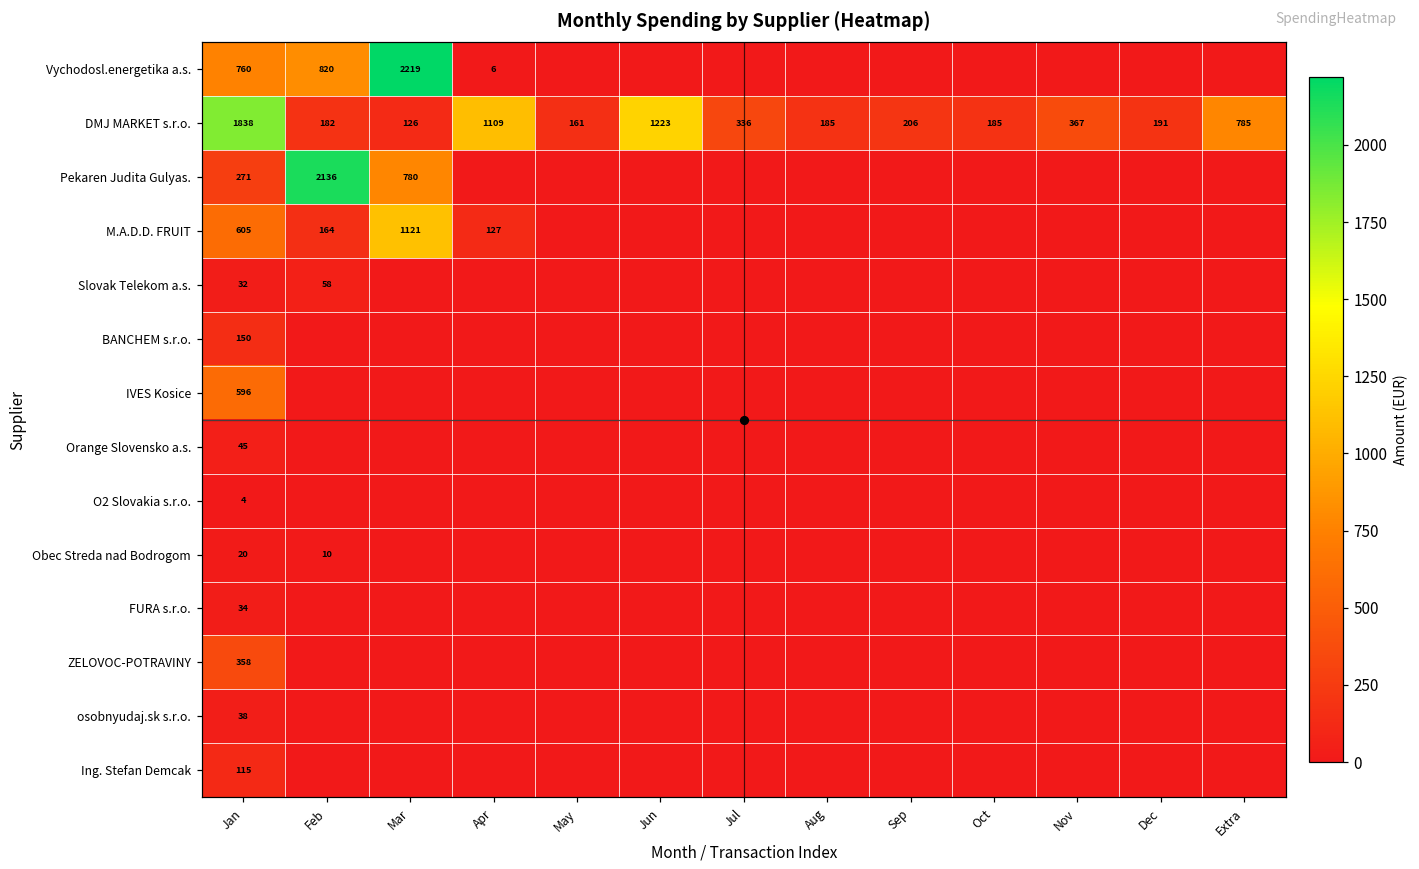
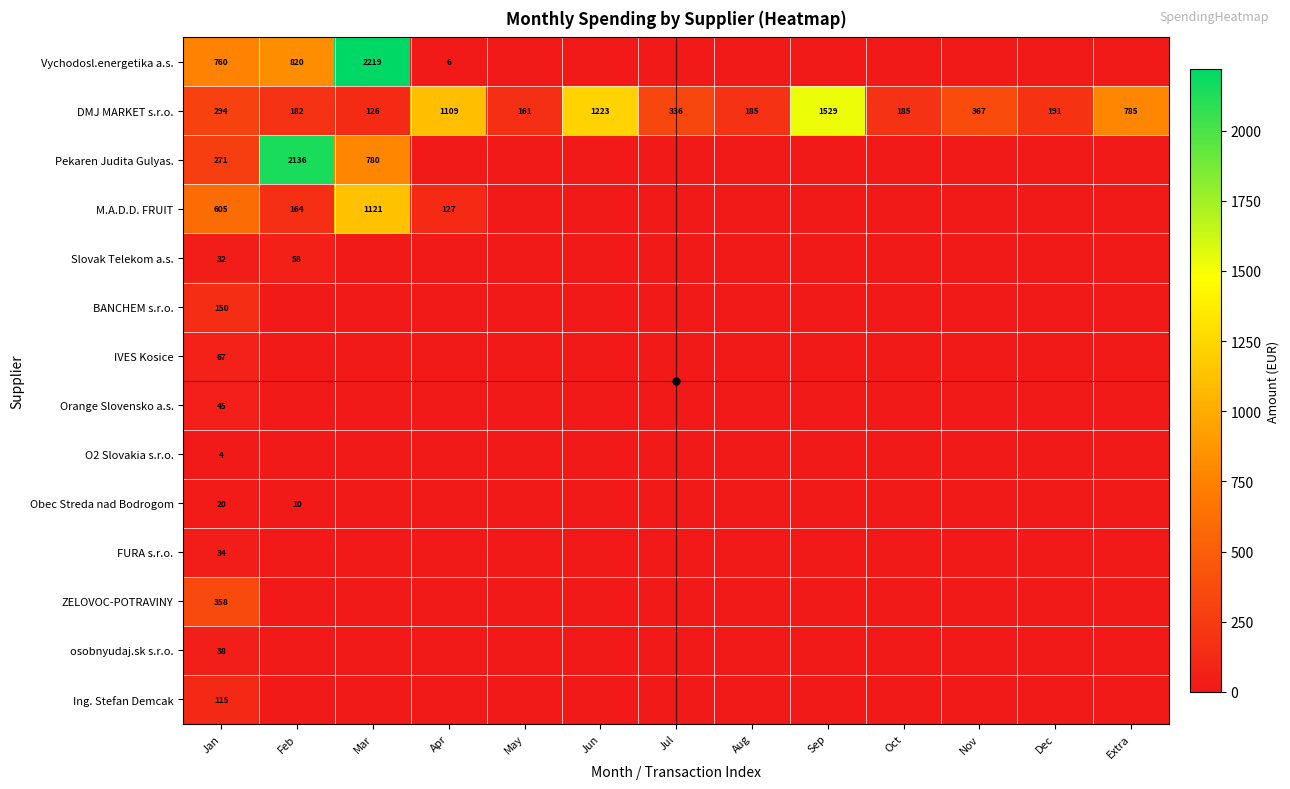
  {
    "Vychodosl.energetika a.s.": {
      "Jan": 760,
      "Feb": 820,
      "Mar": 2219,
      "Apr": 6
    },
    "DMJ MARKET s.r.o.": {
-     "Jan": 1838,
+     "Jan": 294,
      "Feb": 182,
      "Mar": 126,
      "Apr": 1109,
      "May": 161,
      "Jun": 1223,
      "Jul": 336,
      "Aug": 185,
-     "Sep": 206,
+     "Sep": 1529,
      "Oct": 185,
      "Nov": 367,
      "Dec": 191,
      "Extra": 785
    },
    "Pekaren Judita Gulyas.": {
      "Jan": 271,
      "Feb": 2136,
      "Mar": 780
    },
    "M.A.D.D. FRUIT": {
      "Jan": 605,
      "Feb": 164,
      "Mar": 1121,
      "Apr": 127
    },
    "Slovak Telekom a.s.": {
      "Jan": 32,
      "Feb": 58
    },
    "BANCHEM s.r.o.": {
      "Jan": 150
    },
    "IVES Kosice": {
-     "Jan": 596
+     "Jan": 67
    },
    "Orange Slovensko a.s.": {
      "Jan": 45
    },
    "O2 Slovakia s.r.o.": {
      "Jan": 4
    },
    "Obec Streda nad Bodrogom": {
      "Jan": 20,
      "Feb": 10
    },
    "FURA s.r.o.": {
      "Jan": 34
    },
    "ZELOVOC-POTRAVINY": {
      "Jan": 358
    },
    "osobnyudaj.sk s.r.o.": {
      "Jan": 38
    },
    "Ing. Stefan Demcak": {
      "Jan": 115
    }
  }
